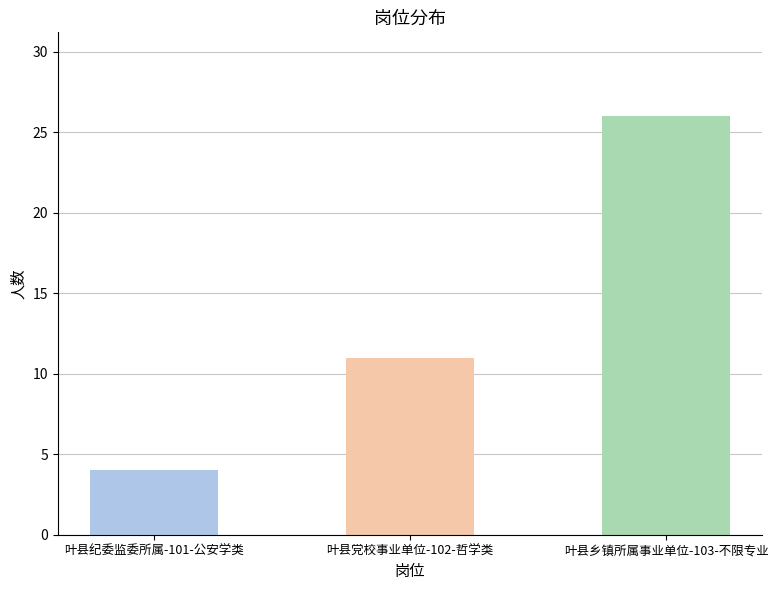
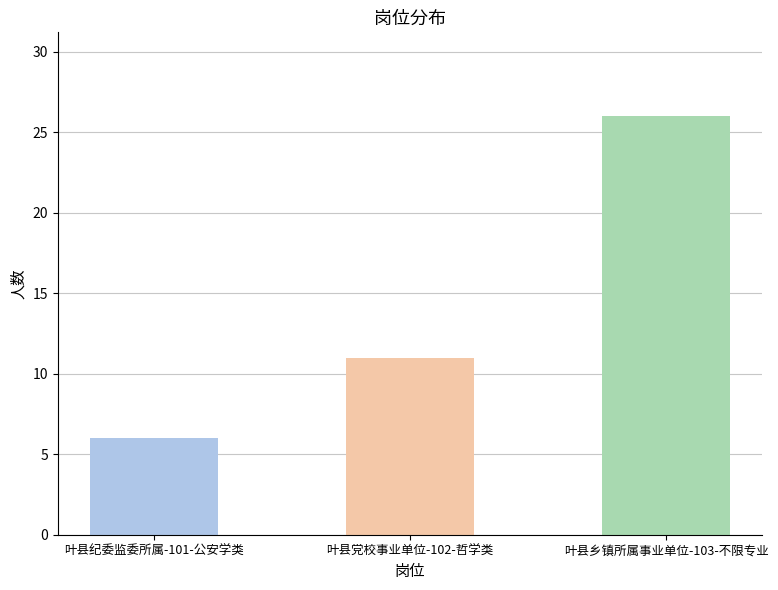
  {
-   "叶县纪委监委所属-101-公安学类": 4,
+   "叶县纪委监委所属-101-公安学类": 6,
    "叶县党校事业单位-102-哲学类": 11,
    "叶县乡镇所属事业单位-103-不限专业": 26
  }
